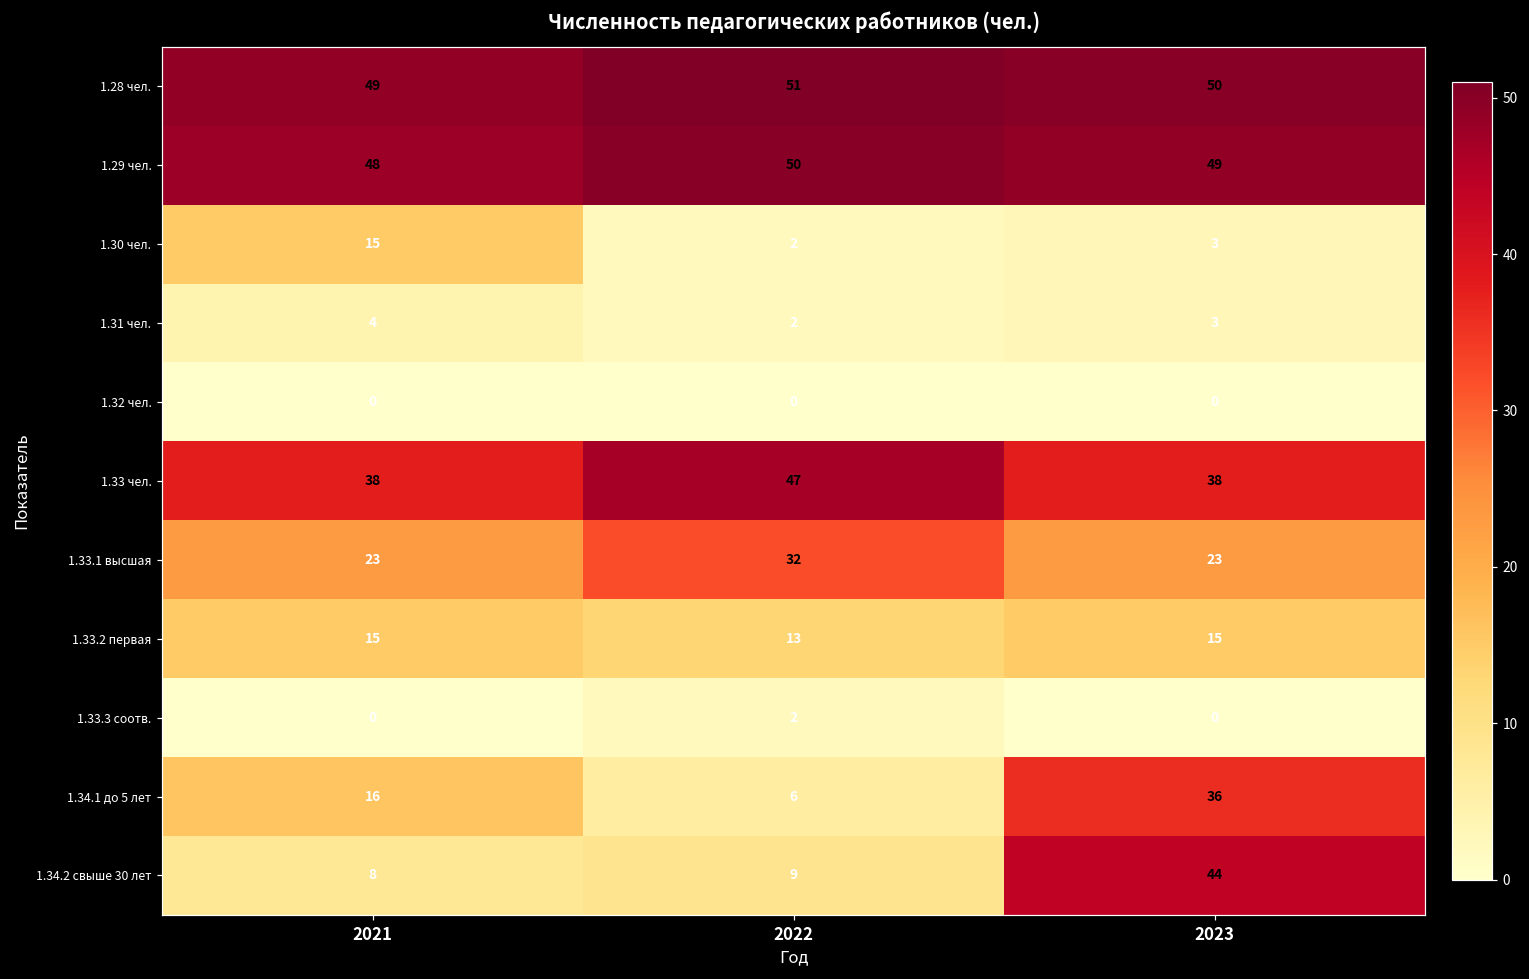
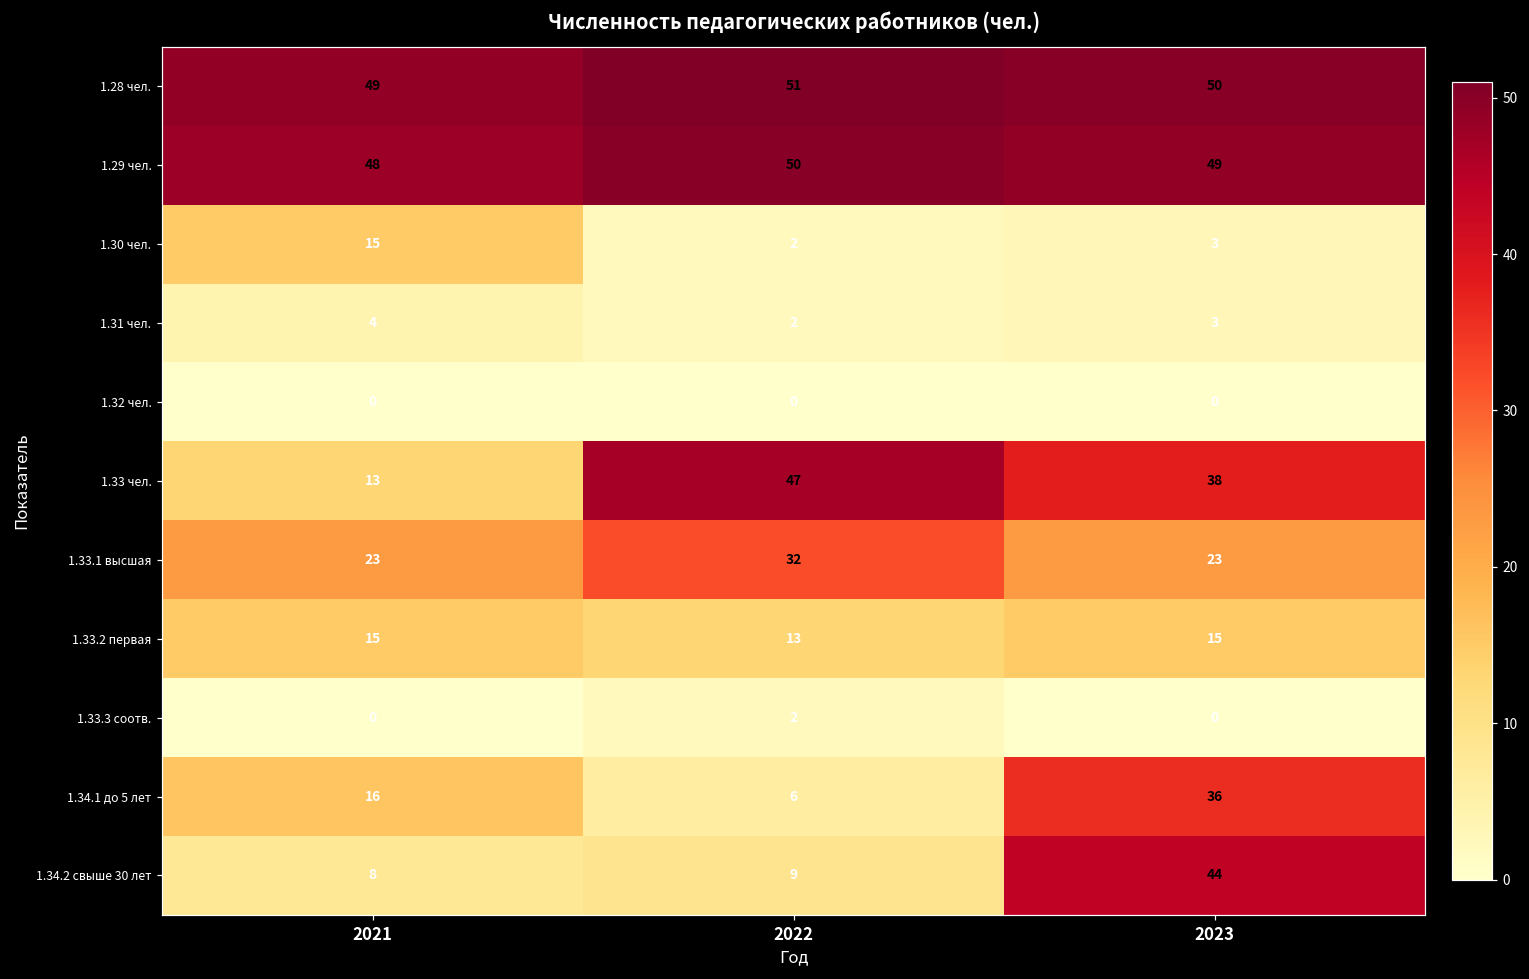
  {
    "1.28 чел.": {
      "2021": 49,
      "2022": 51,
      "2023": 50
    },
    "1.29 чел.": {
      "2021": 48,
      "2022": 50,
      "2023": 49
    },
    "1.30 чел.": {
      "2021": 15,
      "2022": 2,
      "2023": 3
    },
    "1.31 чел.": {
      "2021": 4,
      "2022": 2,
      "2023": 3
    },
    "1.32 чел.": {
      "2021": 0,
      "2022": 0,
      "2023": 0
    },
    "1.33 чел.": {
-     "2021": 38,
+     "2021": 13,
      "2022": 47,
      "2023": 38
    },
    "1.33.1 высшая": {
      "2021": 23,
      "2022": 32,
      "2023": 23
    },
    "1.33.2 первая": {
      "2021": 15,
      "2022": 13,
      "2023": 15
    },
    "1.33.3 соотв.": {
      "2021": 0,
      "2022": 2,
      "2023": 0
    },
    "1.34.1 до 5 лет": {
      "2021": 16,
      "2022": 6,
      "2023": 36
    },
    "1.34.2 свыше 30 лет": {
      "2021": 8,
      "2022": 9,
      "2023": 44
    }
  }
